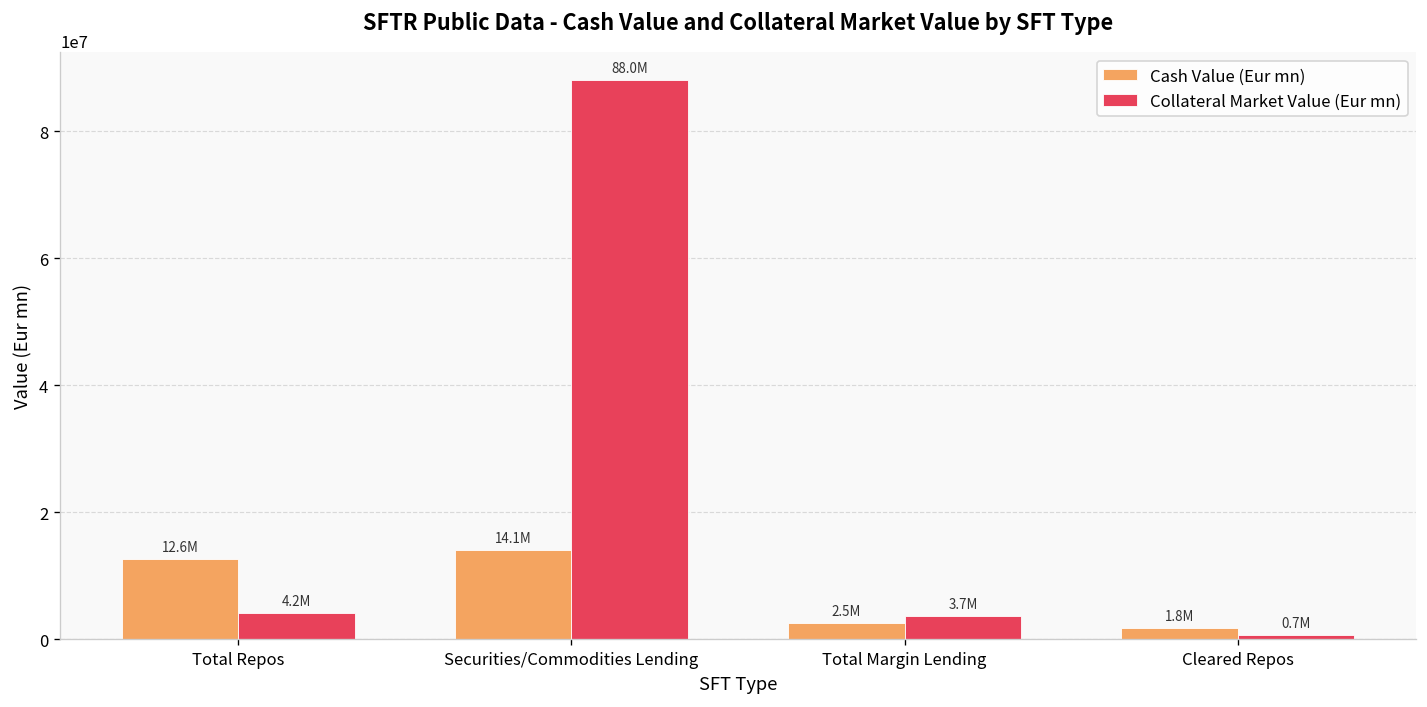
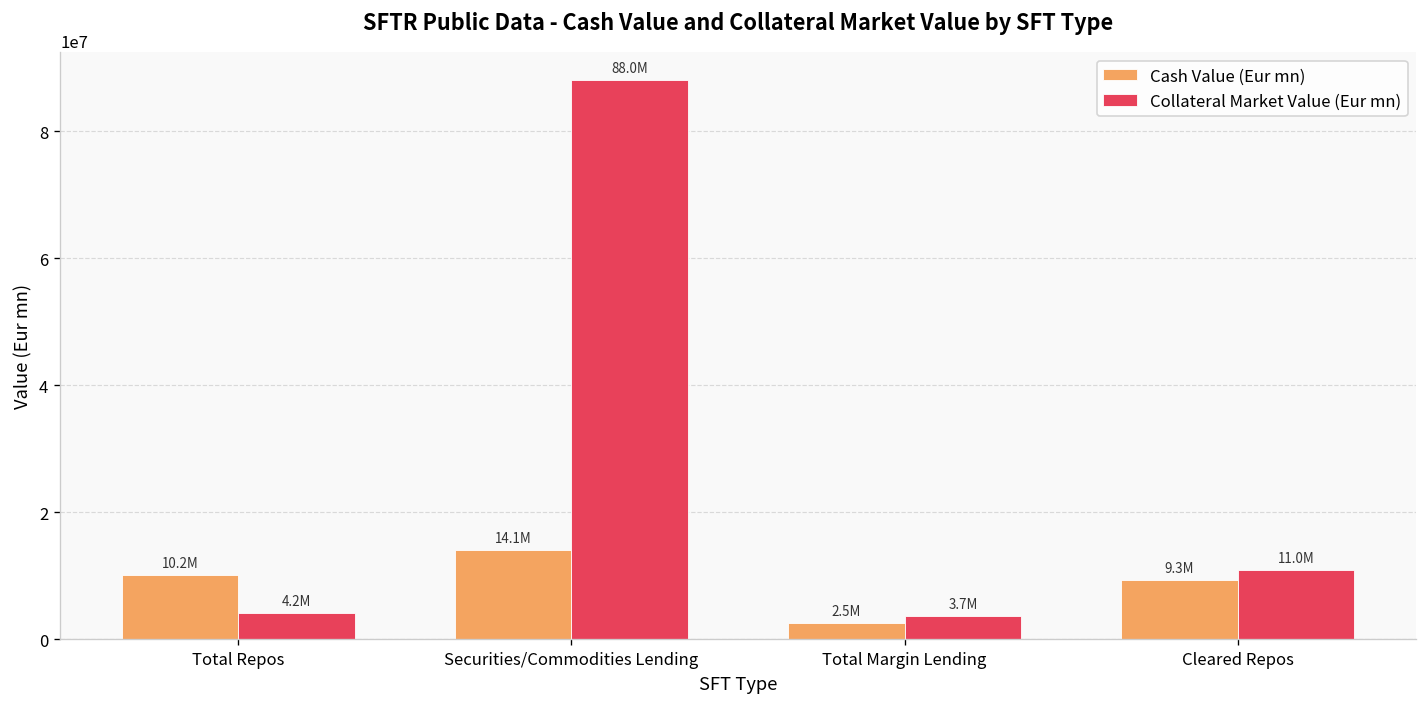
  {
    "Cash Value (Eur mn)": {
-     "Total Repos": "12.6M",
+     "Total Repos": "10.2M",
      "Securities/Commodities Lending": "14.1M",
      "Total Margin Lending": "2.5M",
-     "Cleared Repos": "1.8M"
+     "Cleared Repos": "9.3M"
    },
    "Collateral Market Value (Eur mn)": {
      "Total Repos": "4.2M",
      "Securities/Commodities Lending": "88.0M",
      "Total Margin Lending": "3.7M",
-     "Cleared Repos": "0.7M"
+     "Cleared Repos": "11.0M"
    }
  }
